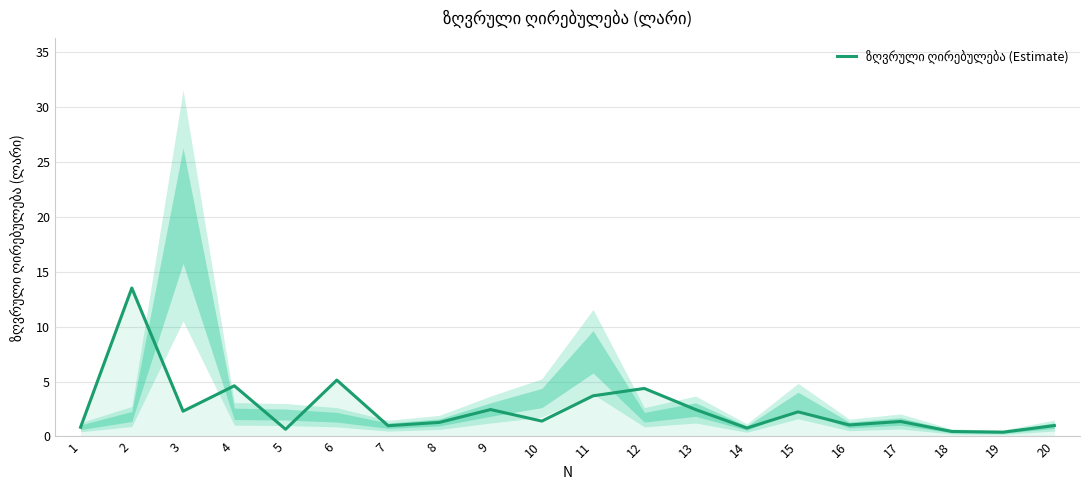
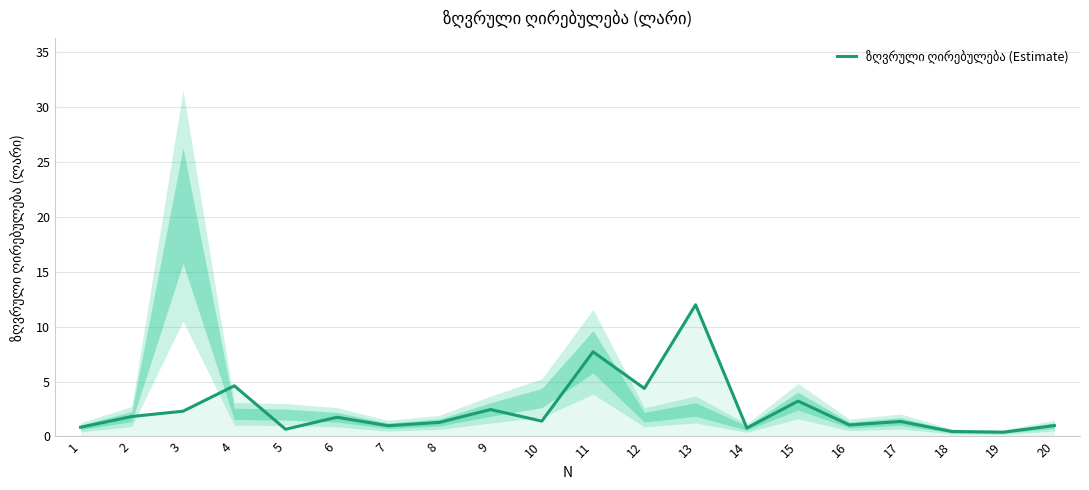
  {
    "ზღვრული ღირებულება (Estimate)": {
-     "2": 13.5,
+     "2": 1.8,
      "3": 2.3,
      "4": 4.6,
      "5": 0.7,
-     "6": 5.1,
+     "6": 1.8,
      "7": 1.0,
      "8": 1.3,
      "9": 2.5,
      "10": 1.4,
-     "11": 3.7,
+     "11": 7.7,
      "12": 4.4,
-     "13": 2.5,
-     "15": 2.2,
+     "13": 12.0,
+     "15": 3.2,
      "16": 1.1,
      "17": 1.4,
      "20": 1.0
    }
  }
